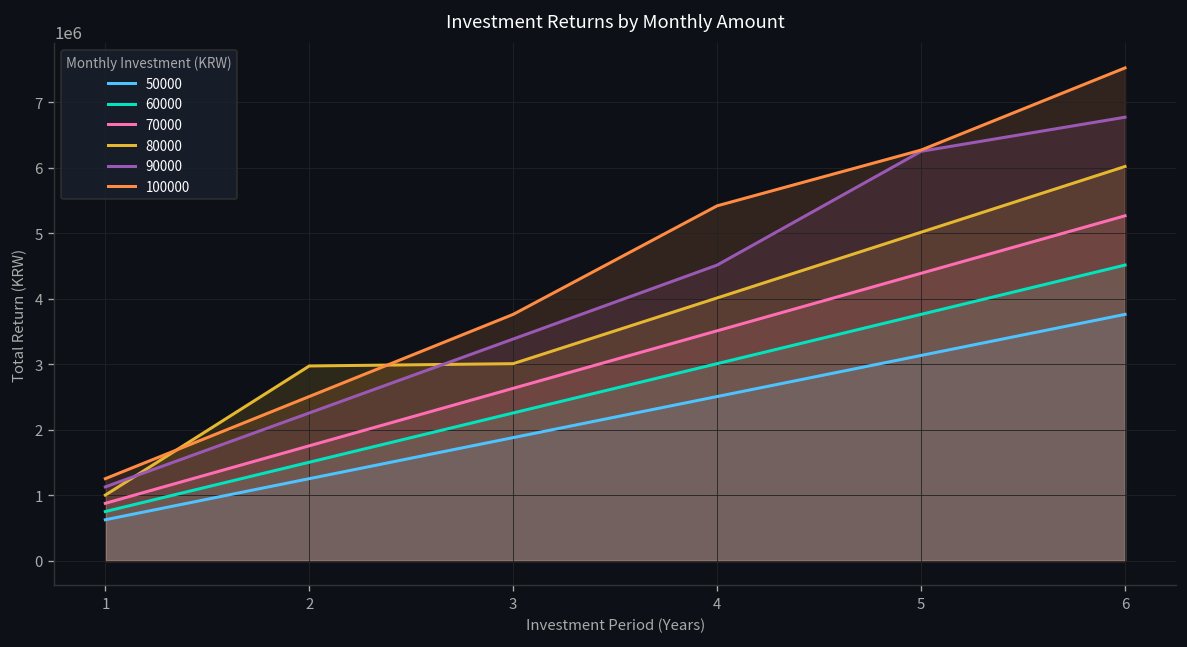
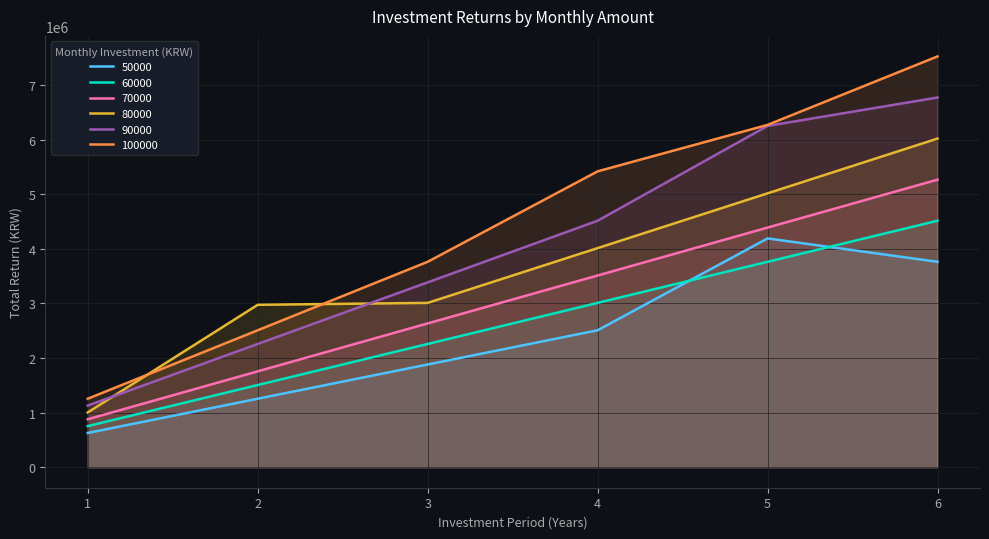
  {
    "50000": {
      "1": 600000,
      "2": 1300000,
      "3": 1900000,
      "4": 2500000,
-     "5": 3100000,
+     "5": 4200000,
      "6": 3800000
    },
    "60000": {
      "1": 800000,
      "2": 1500000,
      "3": 2300000,
      "4": 3000000,
      "5": 3800000,
      "6": 4500000
    },
    "70000": {
      "1": 900000,
      "2": 1800000,
      "3": 2600000,
      "4": 3500000,
      "5": 4400000,
      "6": 5300000
    },
    "90000": {
      "1": 1100000,
      "2": 2300000,
      "3": 3400000,
      "4": 4500000,
      "6": 6800000
    }
  }
